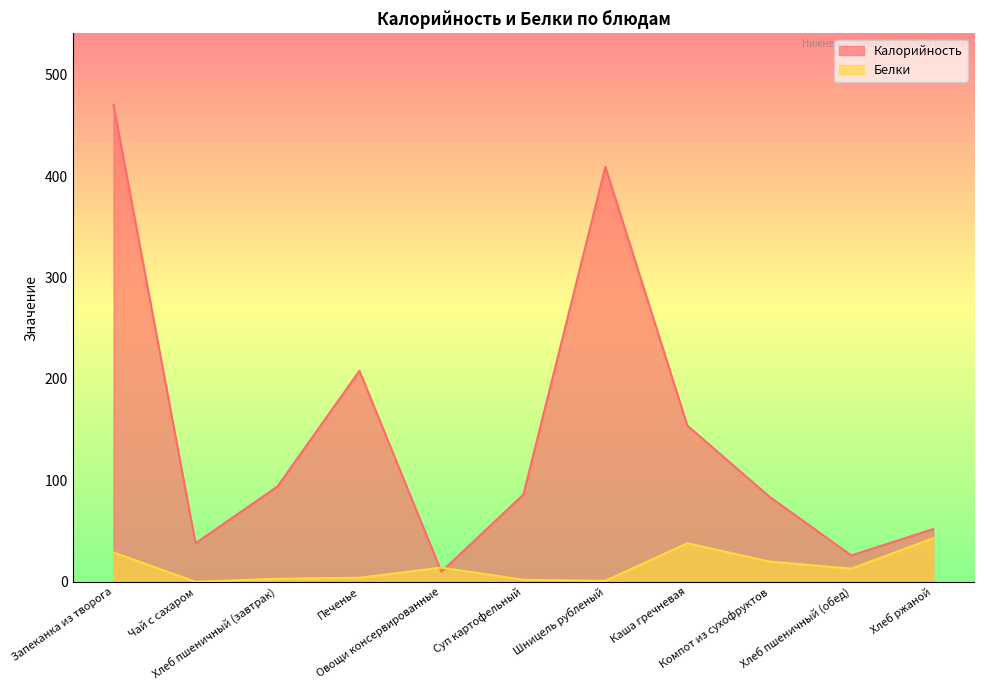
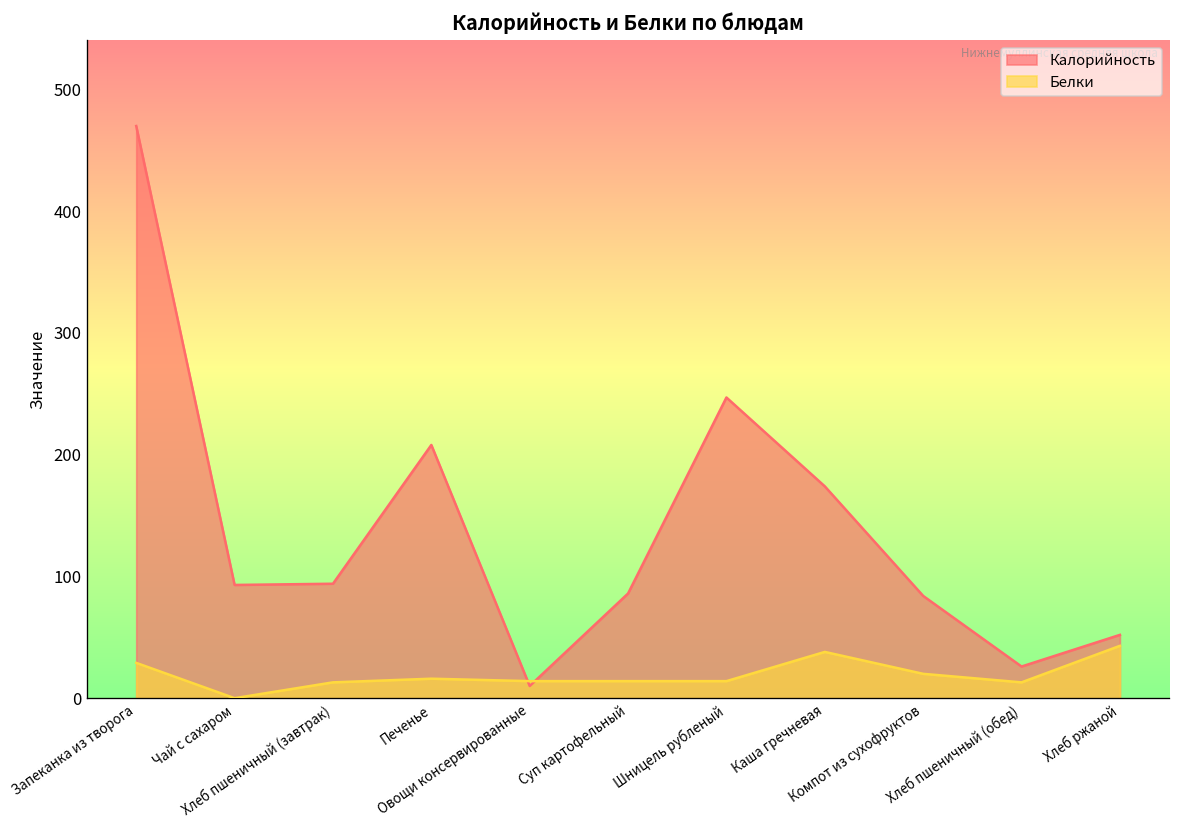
  {
    "Калорийность": {
      "Запеканка из творога": 470,
-     "Чай с сахаром": 38,
+     "Чай с сахаром": 93,
      "Хлеб пшеничный (завтрак)": 94,
      "Печенье": 208,
      "Овощи консервированные": 10,
      "Суп картофельный": 86,
-     "Шницель рубленый": 409,
-     "Каша гречневая": 154,
+     "Шницель рубленый": 247,
+     "Каша гречневая": 174,
      "Компот из сухофруктов": 84,
      "Хлеб пшеничный (обед)": 26,
      "Хлеб ржаной": 52
    },
    "Белки": {
      "Запеканка из творога": 29,
      "Чай с сахаром": 0,
-     "Хлеб пшеничный (завтрак)": 3,
-     "Печенье": 4,
+     "Хлеб пшеничный (завтрак)": 13,
+     "Печенье": 16,
      "Овощи консервированные": 14,
-     "Суп картофельный": 2,
-     "Шницель рубленый": 1,
+     "Суп картофельный": 14,
+     "Шницель рубленый": 14,
      "Каша гречневая": 38,
      "Компот из сухофруктов": 20,
      "Хлеб пшеничный (обед)": 13,
      "Хлеб ржаной": 43
    }
  }
